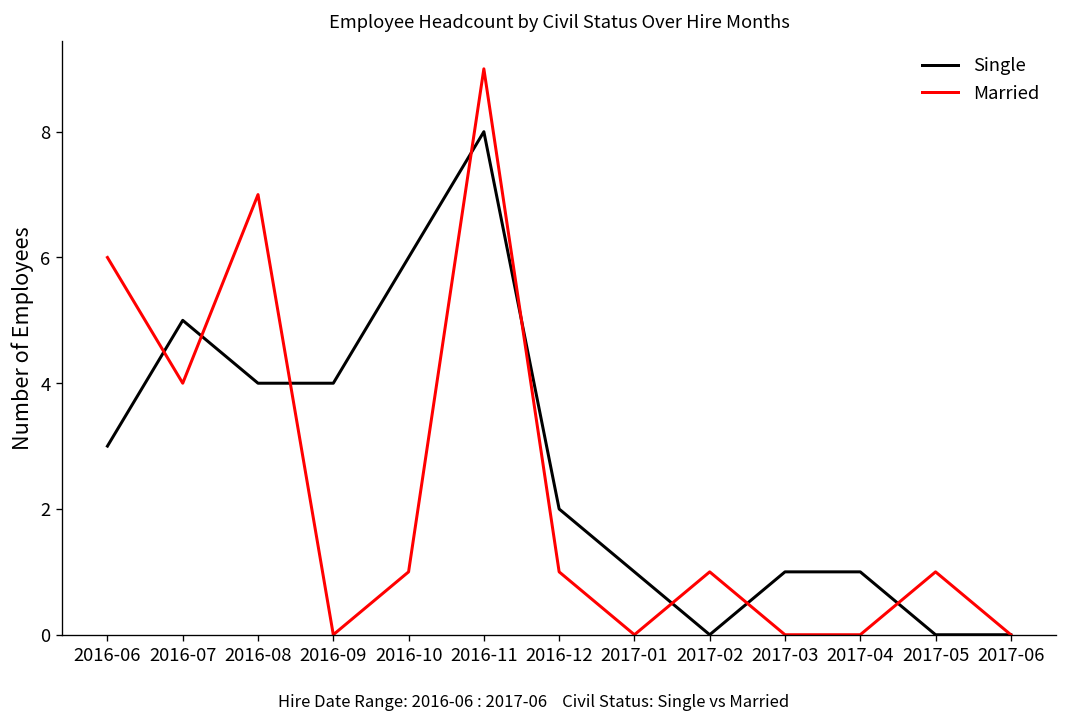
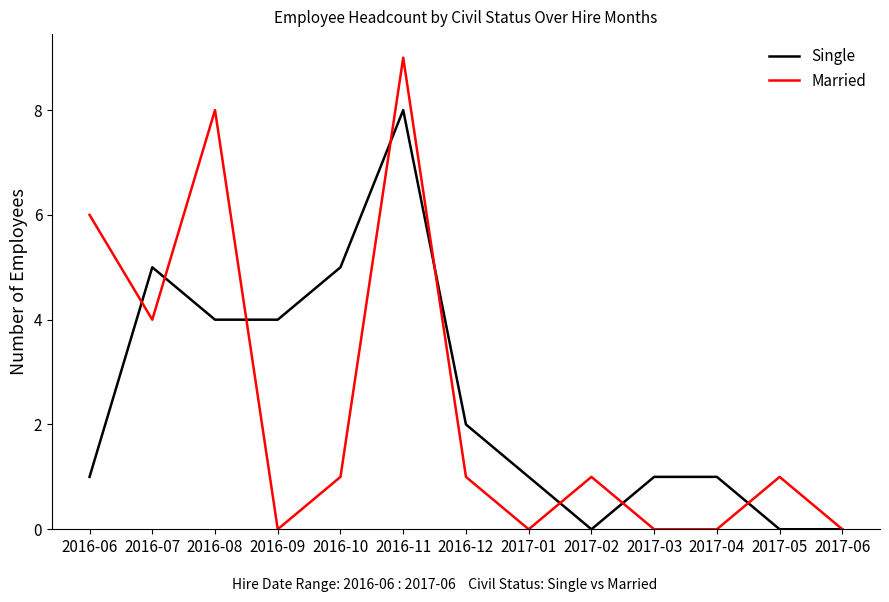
  {
    "Single": {
-     "2016-06": 3,
+     "2016-06": 1,
      "2016-07": 5,
      "2016-08": 4,
      "2016-09": 4,
-     "2016-10": 6,
+     "2016-10": 5,
      "2016-11": 8,
      "2016-12": 2,
      "2017-01": 1,
      "2017-02": 0,
      "2017-03": 1,
      "2017-04": 1,
      "2017-05": 0
    },
    "Married": {
      "2016-06": 6,
      "2016-07": 4,
-     "2016-08": 7,
+     "2016-08": 8,
      "2016-09": 0,
      "2016-10": 1,
      "2016-11": 9,
      "2016-12": 1,
      "2017-01": 0,
      "2017-02": 1,
      "2017-03": 0,
      "2017-04": 0,
      "2017-05": 1
    }
  }
